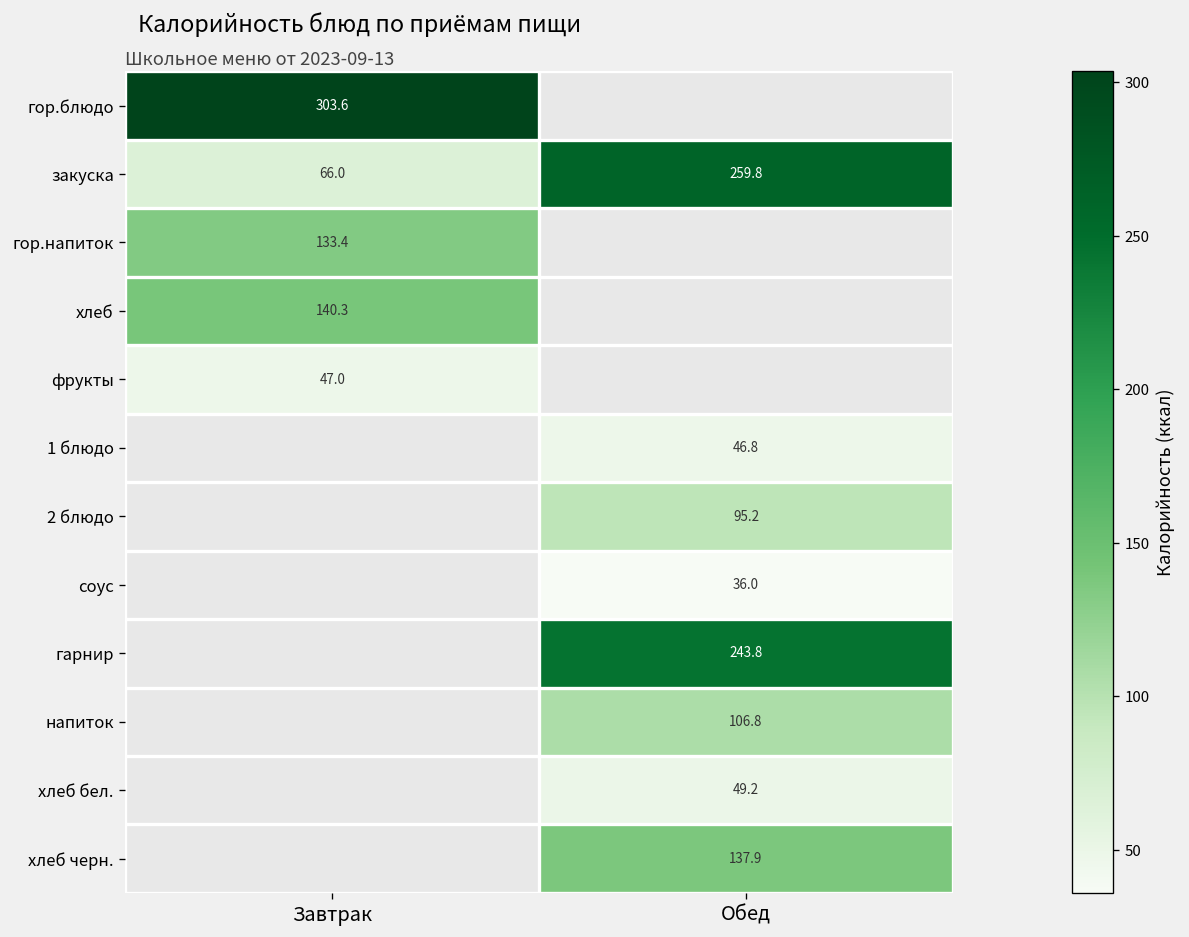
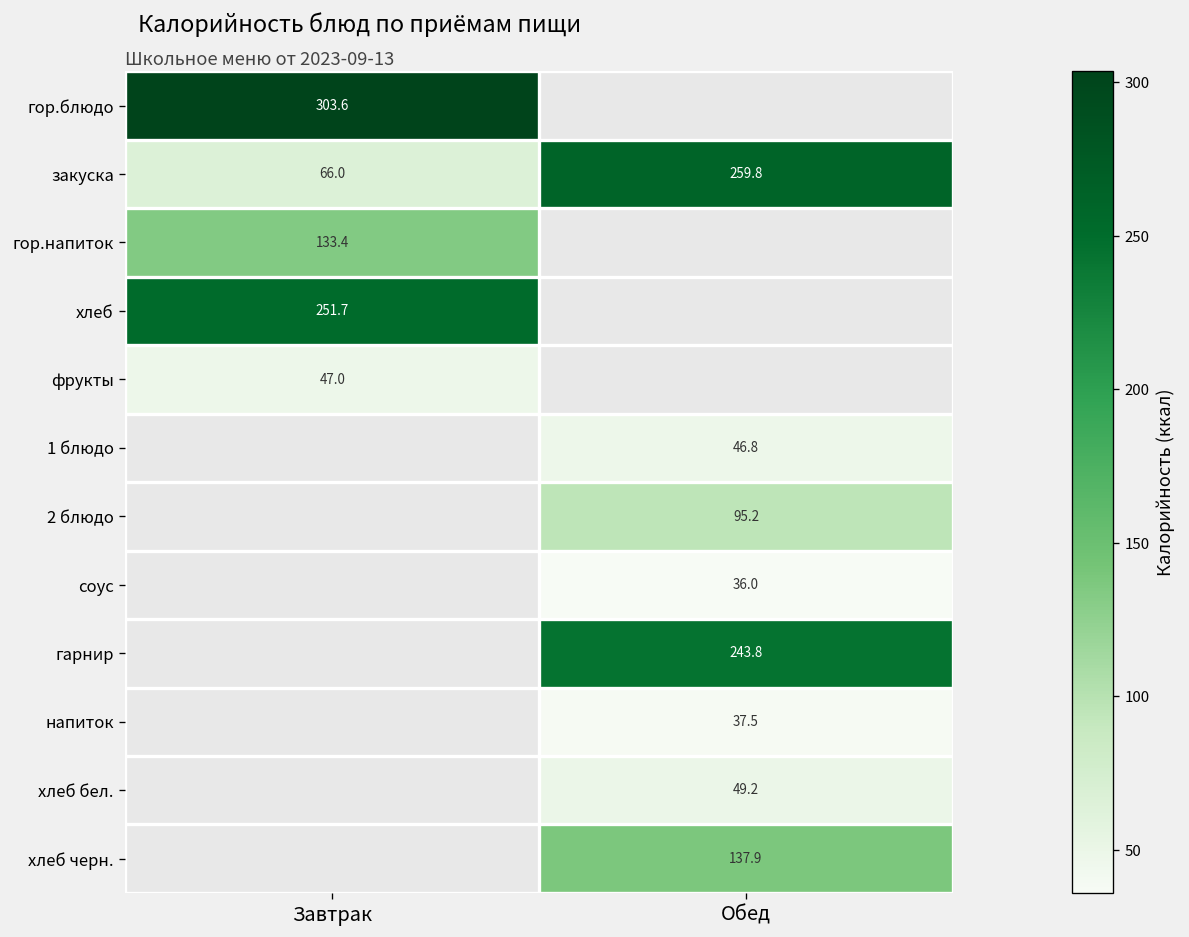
  {
    "гор.блюдо": {
      "Завтрак": 303.6
    },
    "закуска": {
      "Завтрак": 66.0,
      "Обед": 259.8
    },
    "гор.напиток": {
      "Завтрак": 133.4
    },
    "хлеб": {
-     "Завтрак": 140.3
+     "Завтрак": 251.7
    },
    "фрукты": {
      "Завтрак": 47.0
    },
    "1 блюдо": {
      "Обед": 46.8
    },
    "2 блюдо": {
      "Обед": 95.2
    },
    "соус": {
      "Обед": 36.0
    },
    "гарнир": {
      "Обед": 243.8
    },
    "напиток": {
-     "Обед": 106.8
+     "Обед": 37.5
    },
    "хлеб бел.": {
      "Обед": 49.2
    },
    "хлеб черн.": {
      "Обед": 137.9
    }
  }
